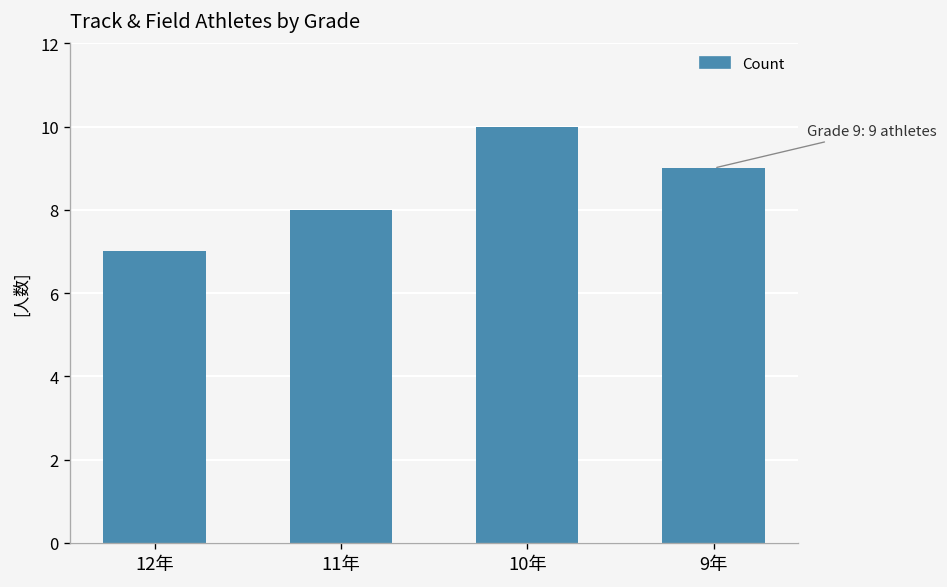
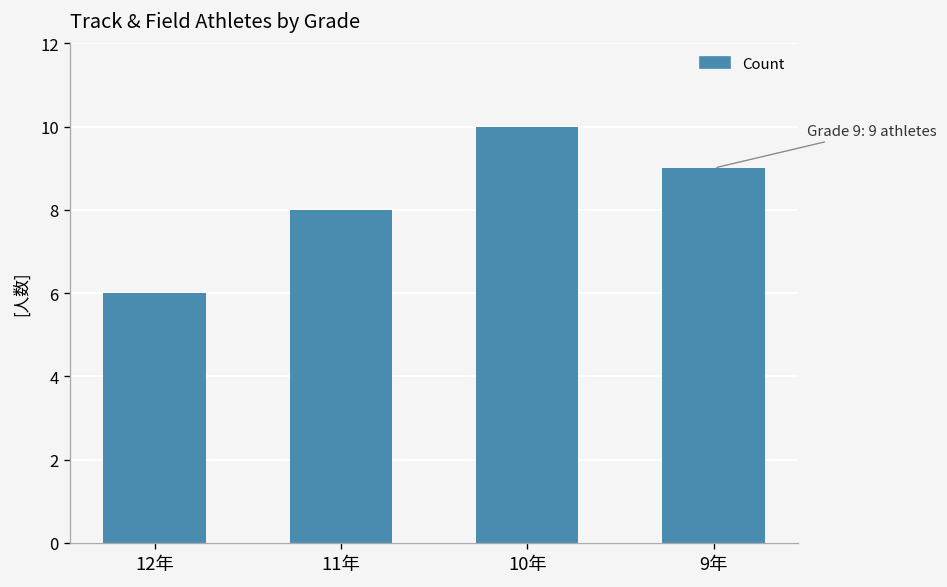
  {
-   "12年": 7,
+   "12年": 6,
    "11年": 8,
    "10年": 10
  }
